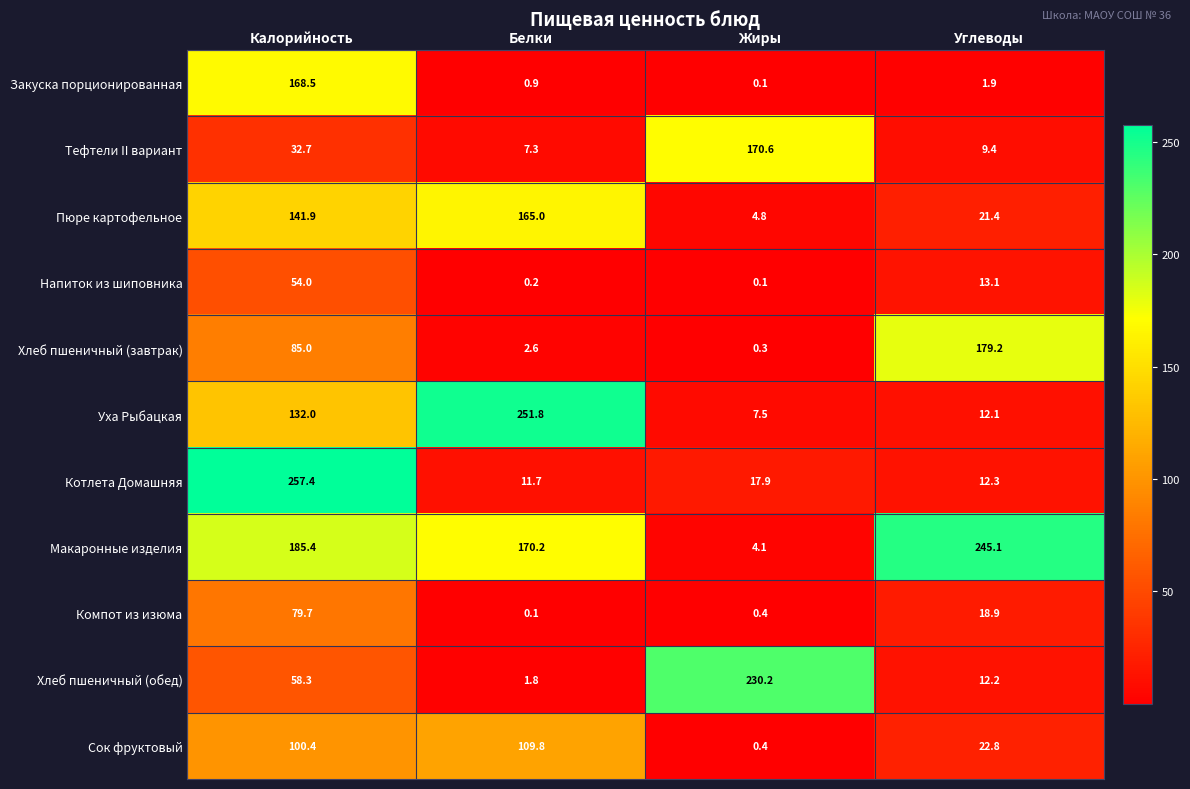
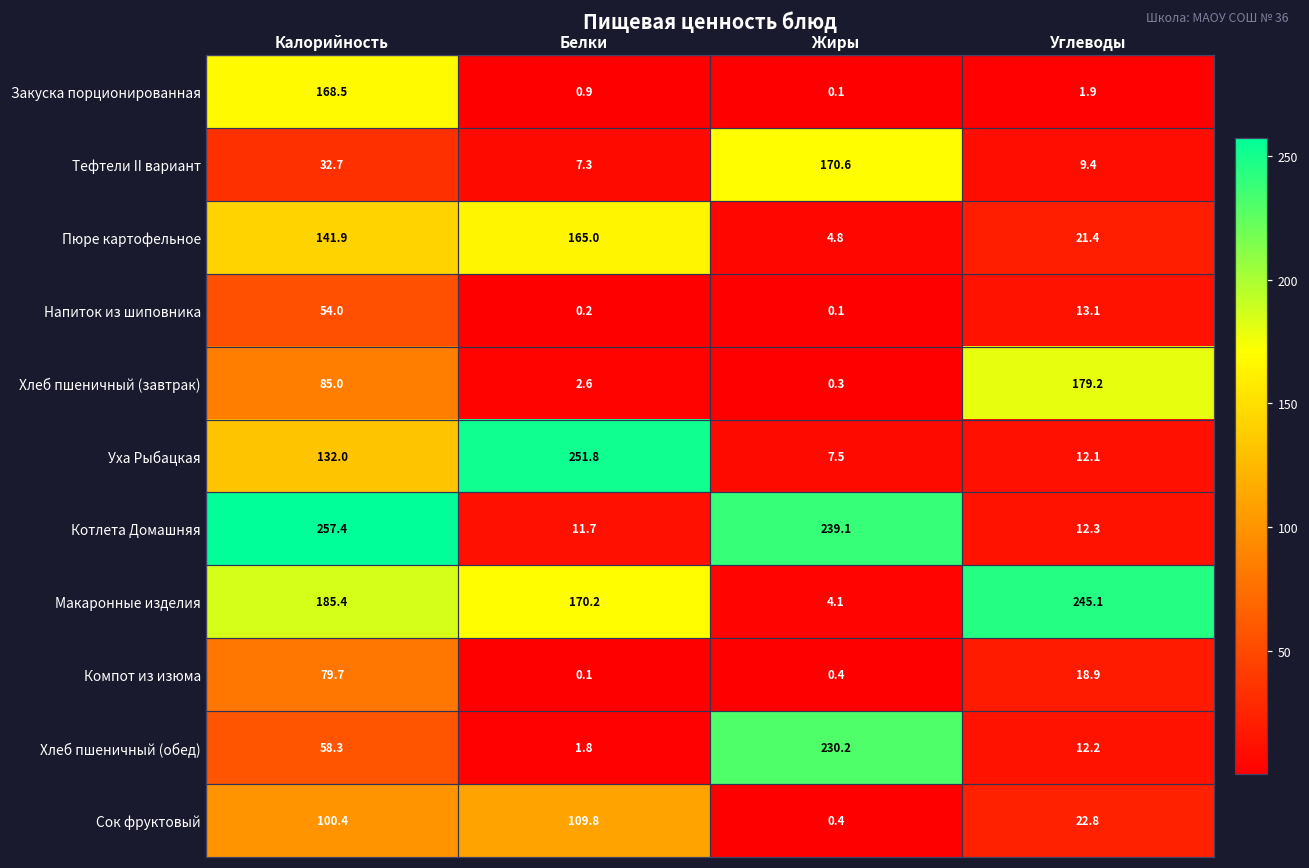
  {
    "Закуска порционированная": {
      "Калорийность": 168.5,
      "Белки": 0.9,
      "Жиры": 0.1,
      "Углеводы": 1.9
    },
    "Тефтели II вариант": {
      "Калорийность": 32.7,
      "Белки": 7.3,
      "Жиры": 170.6,
      "Углеводы": 9.4
    },
    "Пюре картофельное": {
      "Калорийность": 141.9,
      "Белки": 165.0,
      "Жиры": 4.8,
      "Углеводы": 21.4
    },
    "Напиток из шиповника": {
      "Калорийность": 54.0,
      "Белки": 0.2,
      "Жиры": 0.1,
      "Углеводы": 13.1
    },
    "Хлеб пшеничный (завтрак)": {
      "Калорийность": 85.0,
      "Белки": 2.6,
      "Жиры": 0.3,
      "Углеводы": 179.2
    },
    "Уха Рыбацкая": {
      "Калорийность": 132.0,
      "Белки": 251.8,
      "Жиры": 7.5,
      "Углеводы": 12.1
    },
    "Котлета Домашняя": {
      "Калорийность": 257.4,
      "Белки": 11.7,
-     "Жиры": 17.9,
+     "Жиры": 239.1,
      "Углеводы": 12.3
    },
    "Макаронные изделия": {
      "Калорийность": 185.4,
      "Белки": 170.2,
      "Жиры": 4.1,
      "Углеводы": 245.1
    },
    "Компот из изюма": {
      "Калорийность": 79.7,
      "Белки": 0.1,
      "Жиры": 0.4,
      "Углеводы": 18.9
    },
    "Хлеб пшеничный (обед)": {
      "Калорийность": 58.3,
      "Белки": 1.8,
      "Жиры": 230.2,
      "Углеводы": 12.2
    },
    "Сок фруктовый": {
      "Калорийность": 100.4,
      "Белки": 109.8,
      "Жиры": 0.4,
      "Углеводы": 22.8
    }
  }
